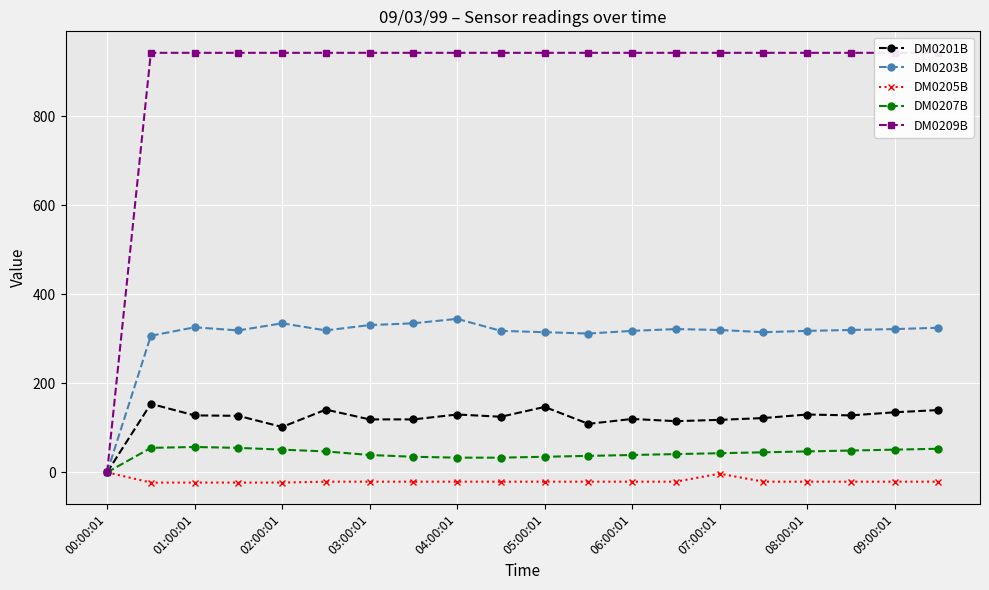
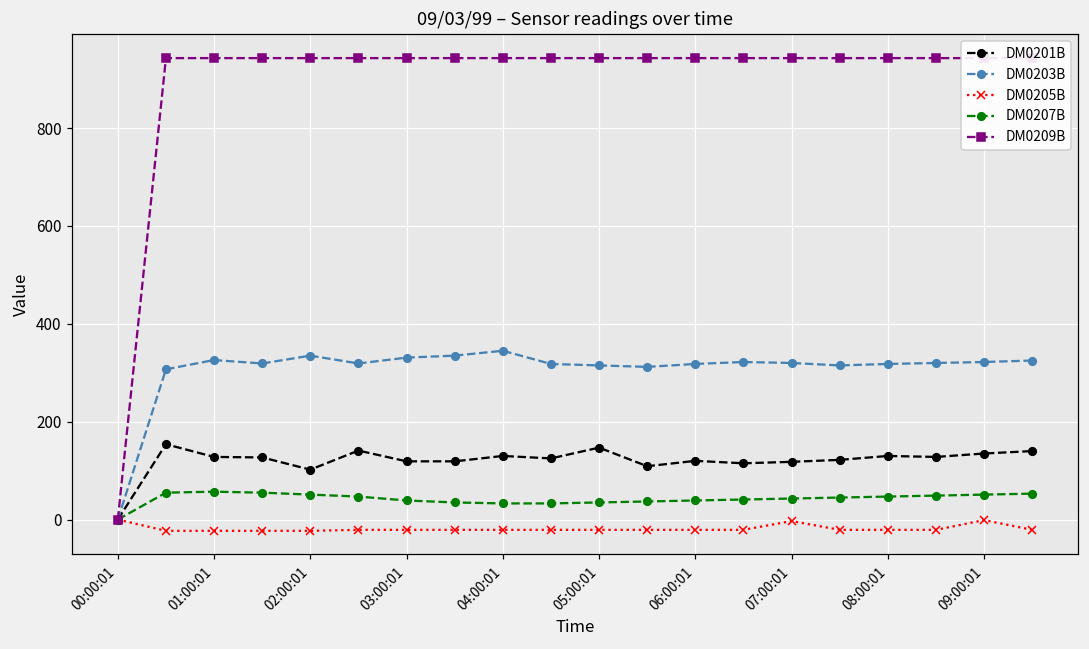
  {
    "DM0201B": {
      "01:00:01": 130,
      "02:00:01": 100,
      "03:00:01": 120,
      "04:00:01": 130,
      "05:00:01": 150,
      "06:00:01": 120,
      "07:00:01": 120,
      "08:00:01": 130,
      "09:00:01": 140
    },
    "DM0203B": {
      "01:00:01": 330,
      "02:00:01": 340,
      "03:00:01": 330,
      "04:00:01": 350,
      "05:00:01": 320,
      "06:00:01": 320,
      "07:00:01": 320,
      "08:00:01": 320,
      "09:00:01": 320
    },
    "DM0205B": {
      "01:00:01": -20,
      "02:00:01": -20,
      "03:00:01": -20,
      "04:00:01": -20,
      "05:00:01": -20,
      "06:00:01": -20,
      "07:00:01": 0,
      "08:00:01": -20,
-     "09:00:01": -20
+     "09:00:01": 0
    },
    "DM0207B": {
      "01:00:01": 60,
      "02:00:01": 50,
      "03:00:01": 40,
      "04:00:01": 30,
      "05:00:01": 40,
      "06:00:01": 40,
      "07:00:01": 40,
      "08:00:01": 50,
      "09:00:01": 50
    },
    "DM0209B": {
      "01:00:01": 940,
      "02:00:01": 940,
      "03:00:01": 940,
      "04:00:01": 940,
      "05:00:01": 940,
      "06:00:01": 940,
      "07:00:01": 940,
      "08:00:01": 940
    }
  }
